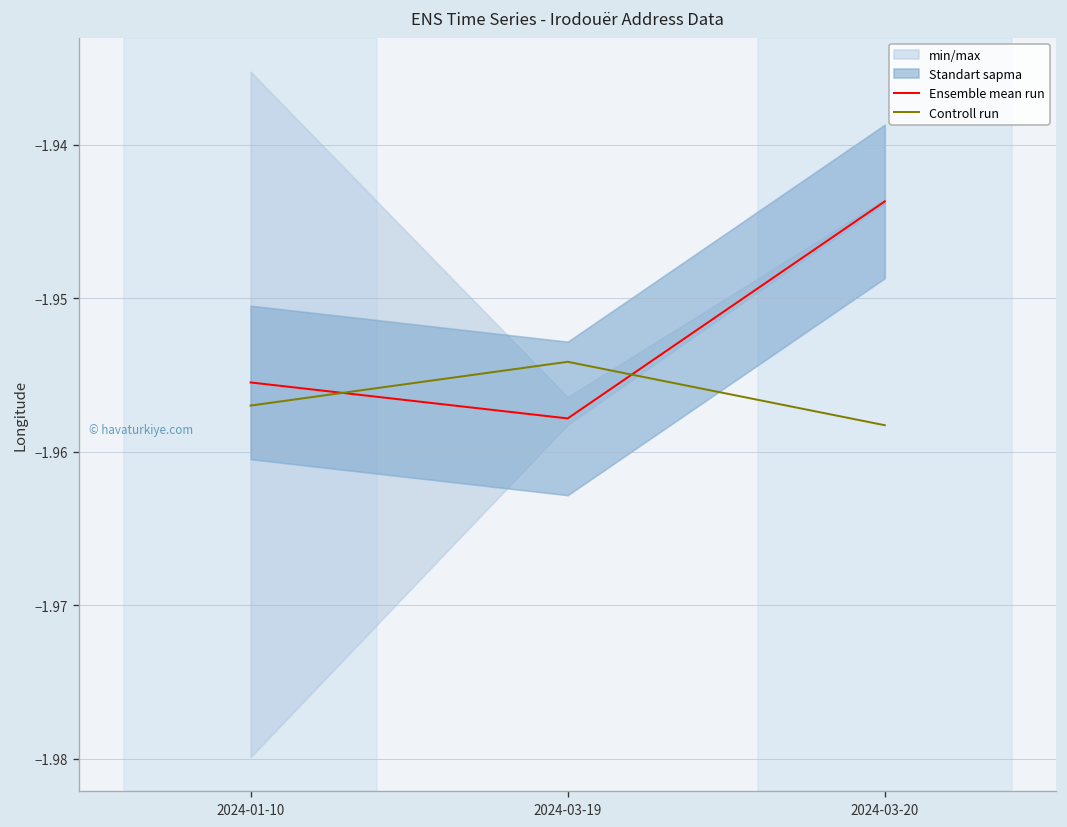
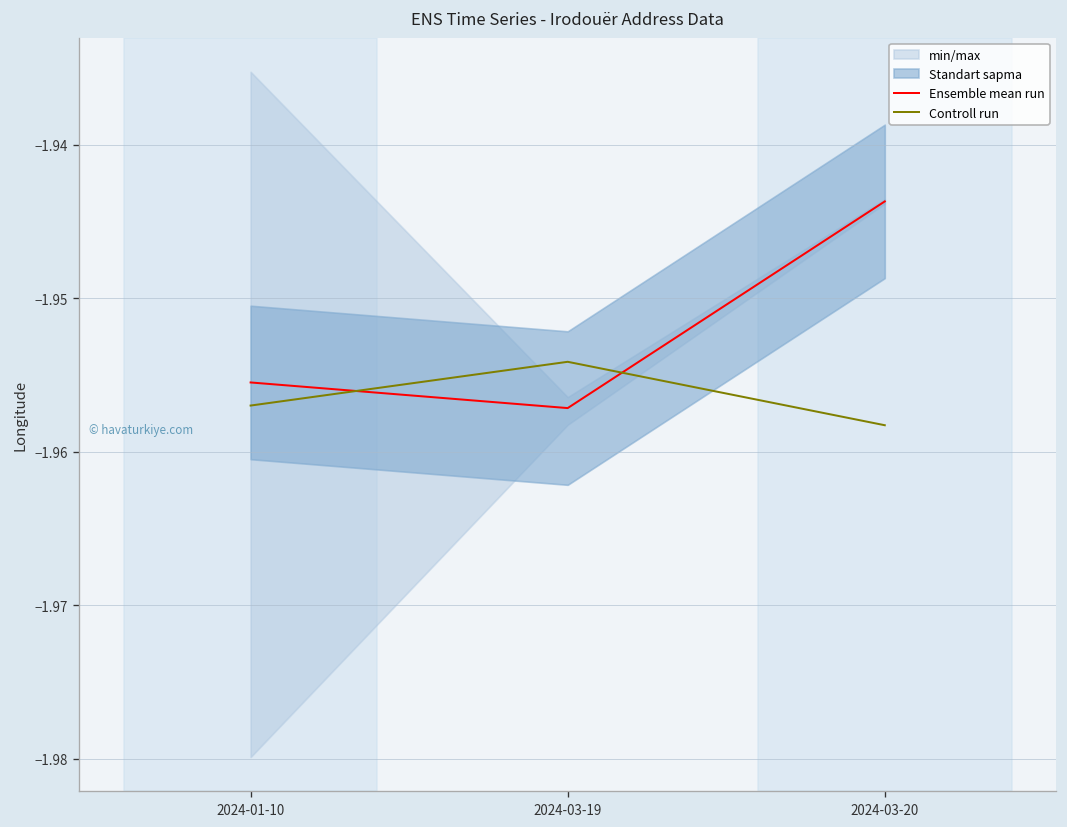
  {
    "Ensemble mean run": {
      "2024-01-10": -1.9555,
-     "2024-03-19": -1.9578
+     "2024-03-19": -1.9572
    },
    "Controll run": {
      "2024-01-10": -1.9570,
      "2024-03-19": -1.9541,
      "2024-03-20": -1.9583
    }
  }
